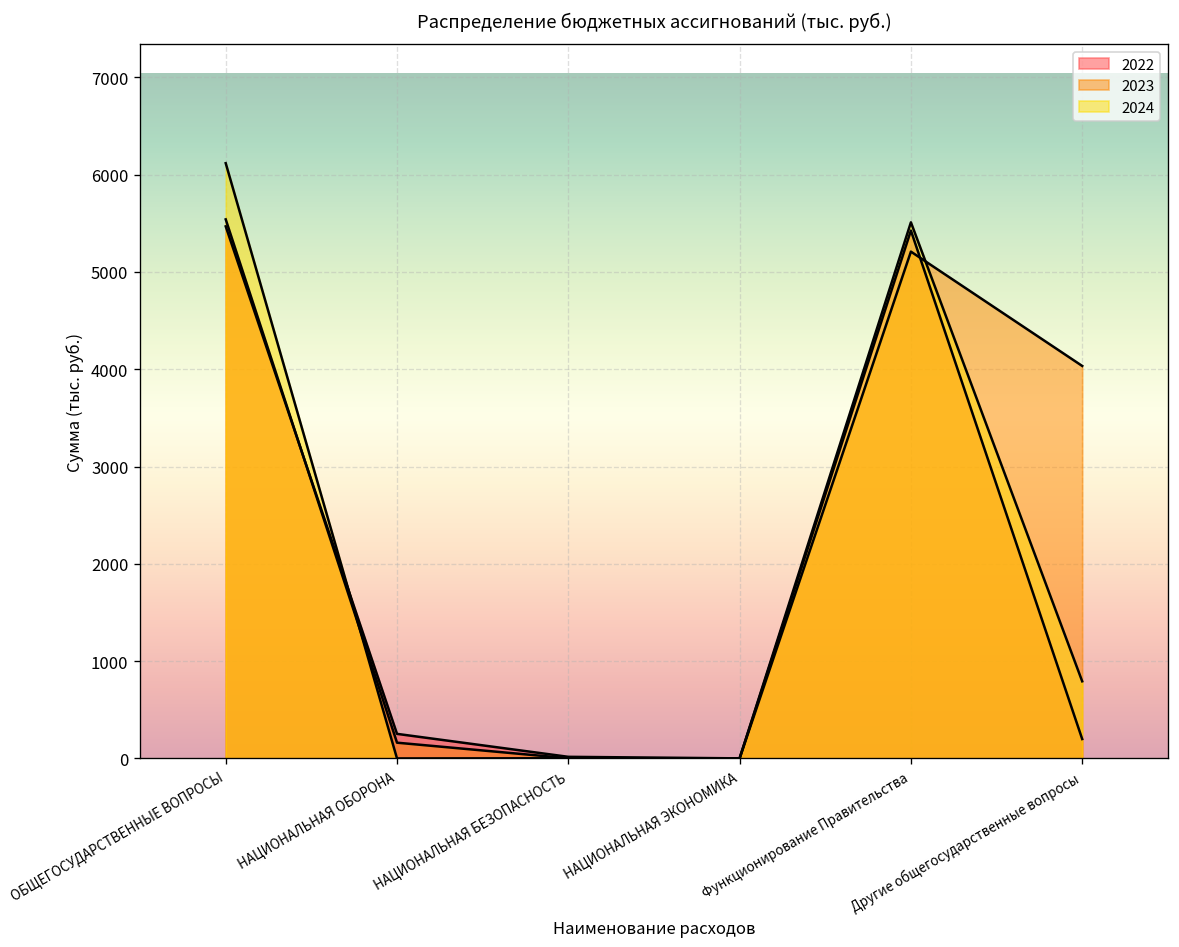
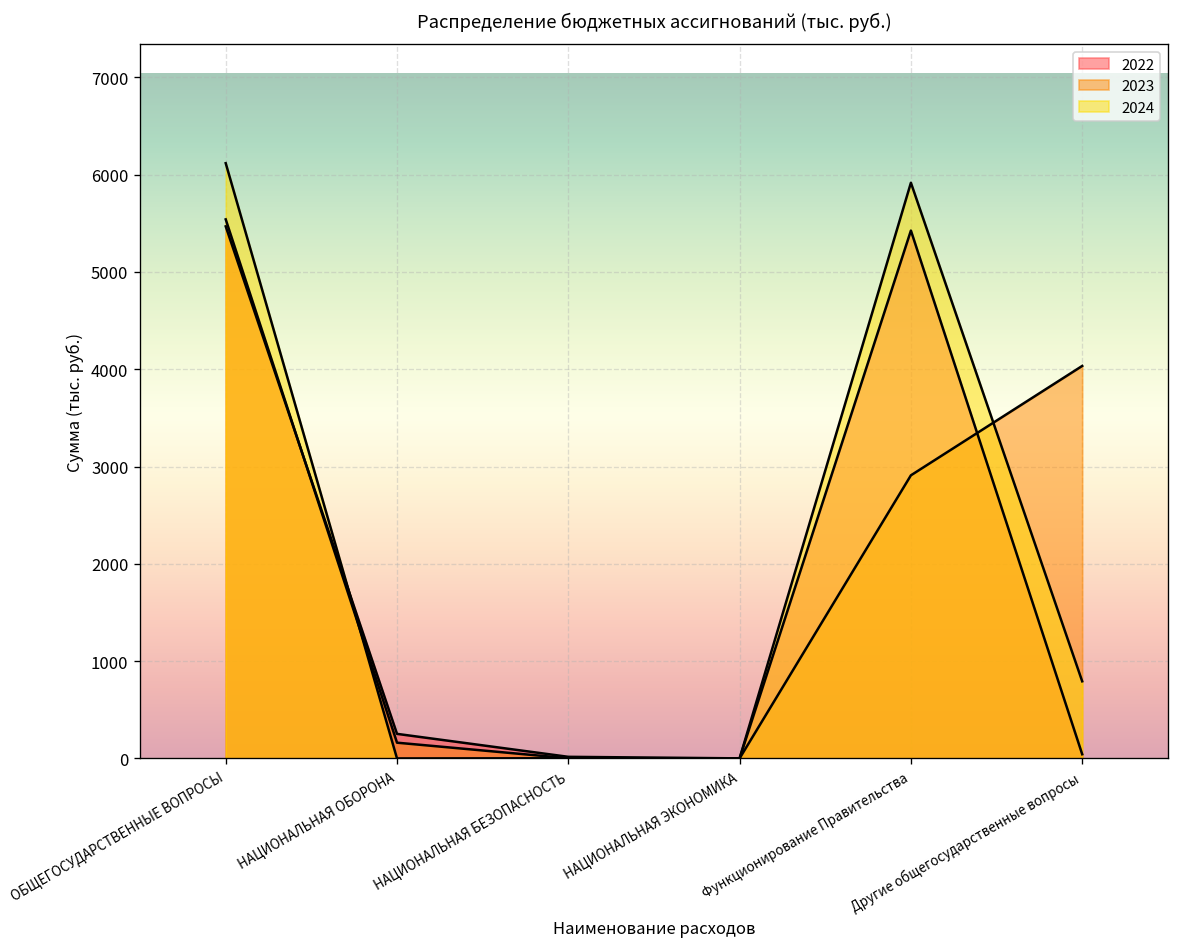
  {
    "2022": {
      "ОБЩЕГОСУДАРСТВЕННЫЕ ВОПРОСЫ": 5500,
      "НАЦИОНАЛЬНАЯ ОБОРОНА": 300,
      "Функционирование Правительства": 5400,
-     "Другие общегосударственные вопросы": 200
+     "Другие общегосударственные вопросы": 0
    },
    "2023": {
      "ОБЩЕГОСУДАРСТВЕННЫЕ ВОПРОСЫ": 5500,
      "НАЦИОНАЛЬНАЯ ОБОРОНА": 200,
-     "Функционирование Правительства": 5200,
+     "Функционирование Правительства": 2900,
      "Другие общегосударственные вопросы": 4000
    },
    "2024": {
      "ОБЩЕГОСУДАРСТВЕННЫЕ ВОПРОСЫ": 6100,
      "НАЦИОНАЛЬНАЯ ОБОРОНА": 0,
-     "Функционирование Правительства": 5500,
+     "Функционирование Правительства": 5900,
      "Другие общегосударственные вопросы": 800
    }
  }
